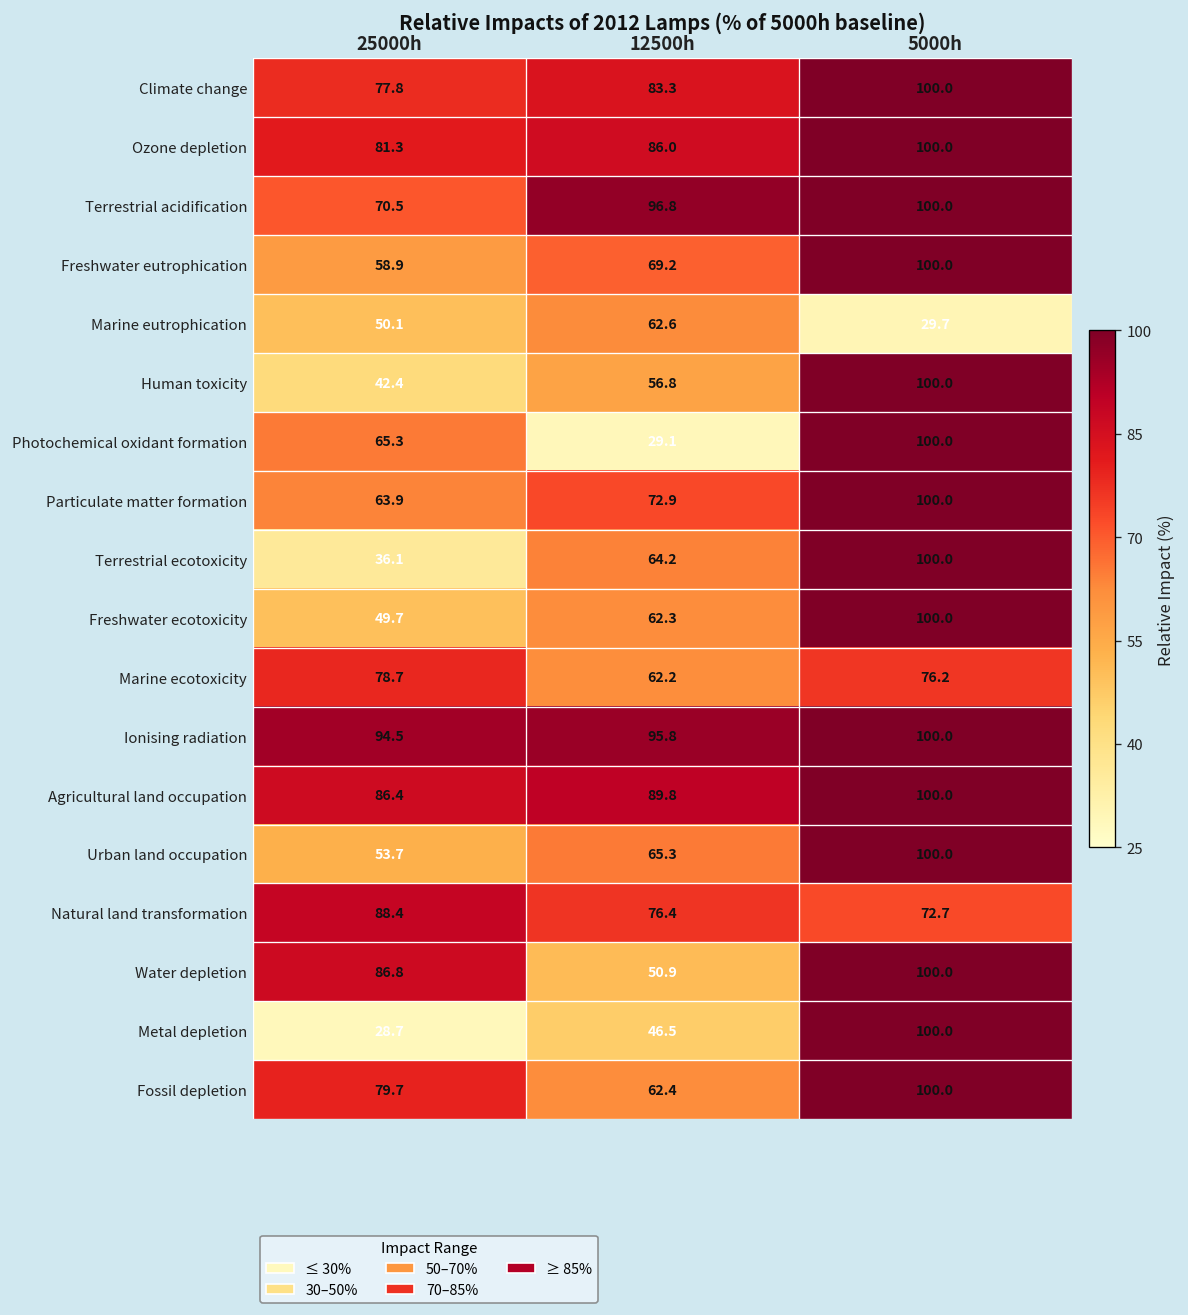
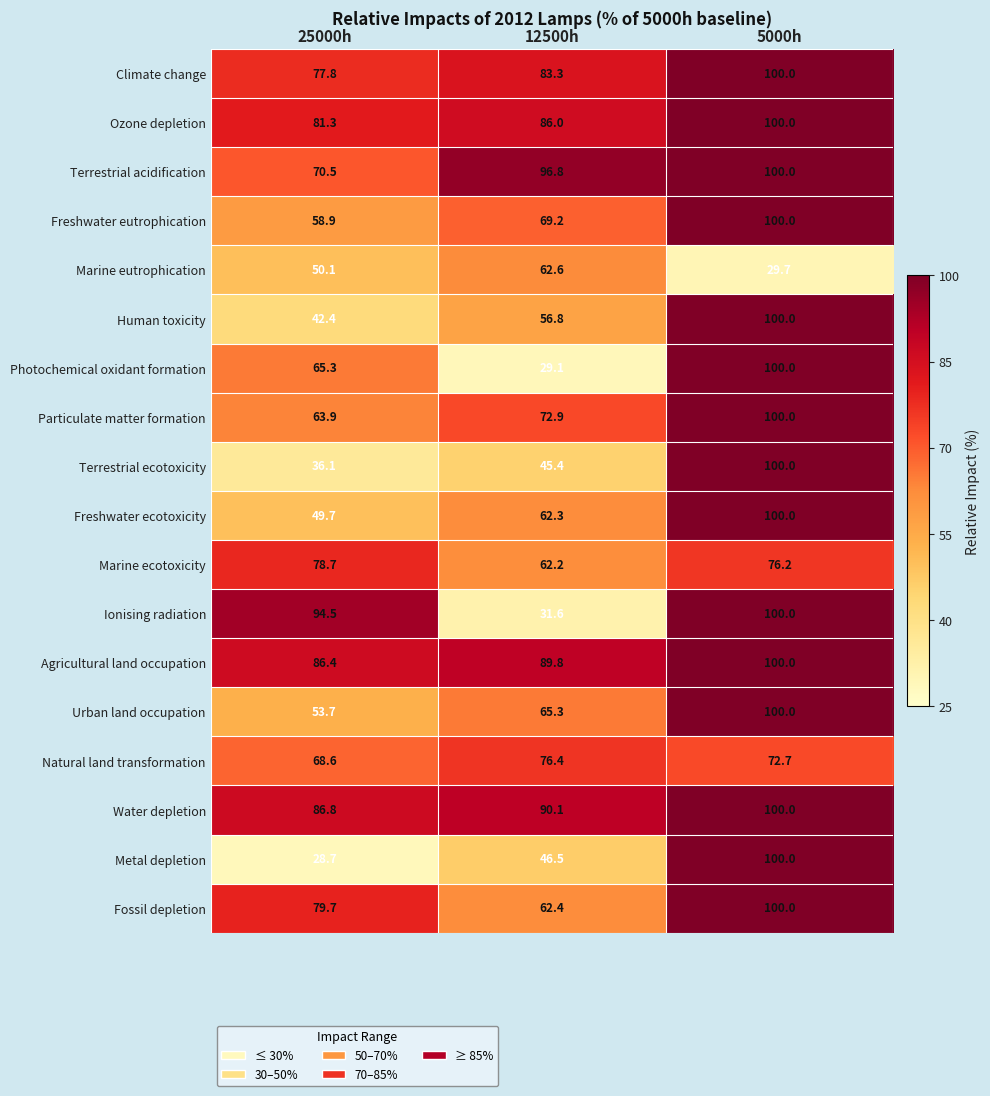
  {
    "Climate change": {
      "25000h": 77.8,
      "12500h": 83.3,
      "5000h": 100.0
    },
    "Ozone depletion": {
      "25000h": 81.3,
      "12500h": 86.0,
      "5000h": 100.0
    },
    "Terrestrial acidification": {
      "25000h": 70.5,
      "12500h": 96.8,
      "5000h": 100.0
    },
    "Freshwater eutrophication": {
      "25000h": 58.9,
      "12500h": 69.2,
      "5000h": 100.0
    },
    "Marine eutrophication": {
      "25000h": 50.1,
      "12500h": 62.6,
      "5000h": 29.7
    },
    "Human toxicity": {
      "25000h": 42.4,
      "12500h": 56.8,
      "5000h": 100.0
    },
    "Photochemical oxidant formation": {
      "25000h": 65.3,
      "12500h": 29.1,
      "5000h": 100.0
    },
    "Particulate matter formation": {
      "25000h": 63.9,
      "12500h": 72.9,
      "5000h": 100.0
    },
    "Terrestrial ecotoxicity": {
      "25000h": 36.1,
-     "12500h": 64.2,
+     "12500h": 45.4,
      "5000h": 100.0
    },
    "Freshwater ecotoxicity": {
      "25000h": 49.7,
      "12500h": 62.3,
      "5000h": 100.0
    },
    "Marine ecotoxicity": {
      "25000h": 78.7,
      "12500h": 62.2,
      "5000h": 76.2
    },
    "Ionising radiation": {
      "25000h": 94.5,
-     "12500h": 95.8,
+     "12500h": 31.6,
      "5000h": 100.0
    },
    "Agricultural land occupation": {
      "25000h": 86.4,
      "12500h": 89.8,
      "5000h": 100.0
    },
    "Urban land occupation": {
      "25000h": 53.7,
      "12500h": 65.3,
      "5000h": 100.0
    },
    "Natural land transformation": {
-     "25000h": 88.4,
+     "25000h": 68.6,
      "12500h": 76.4,
      "5000h": 72.7
    },
    "Water depletion": {
      "25000h": 86.8,
-     "12500h": 50.9,
+     "12500h": 90.1,
      "5000h": 100.0
    },
    "Metal depletion": {
      "25000h": 28.7,
      "12500h": 46.5,
      "5000h": 100.0
    },
    "Fossil depletion": {
      "25000h": 79.7,
      "12500h": 62.4,
      "5000h": 100.0
    }
  }
